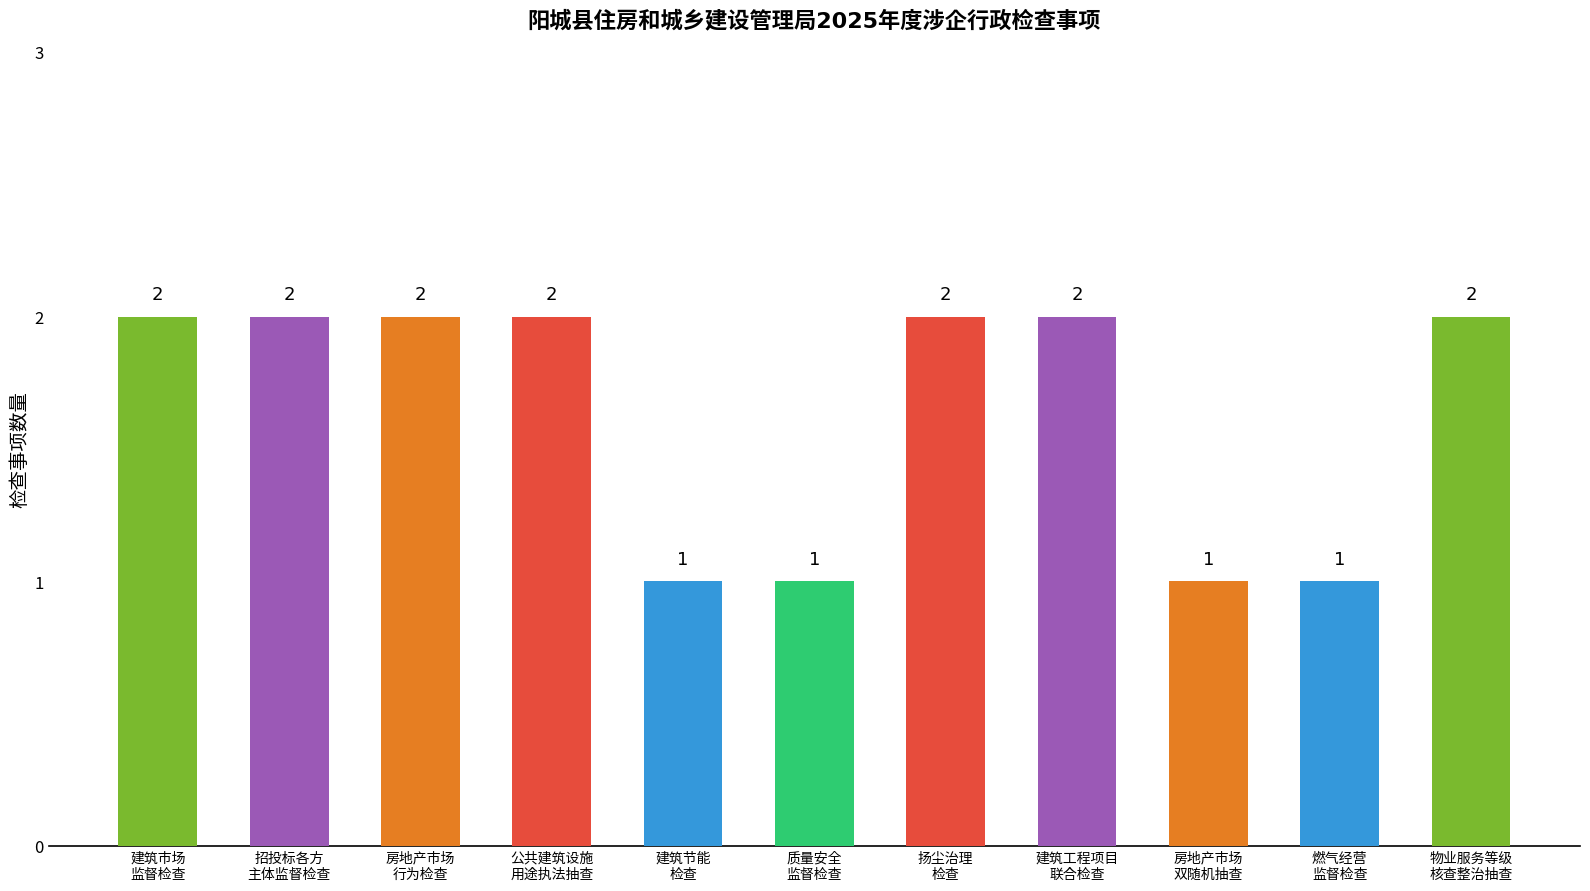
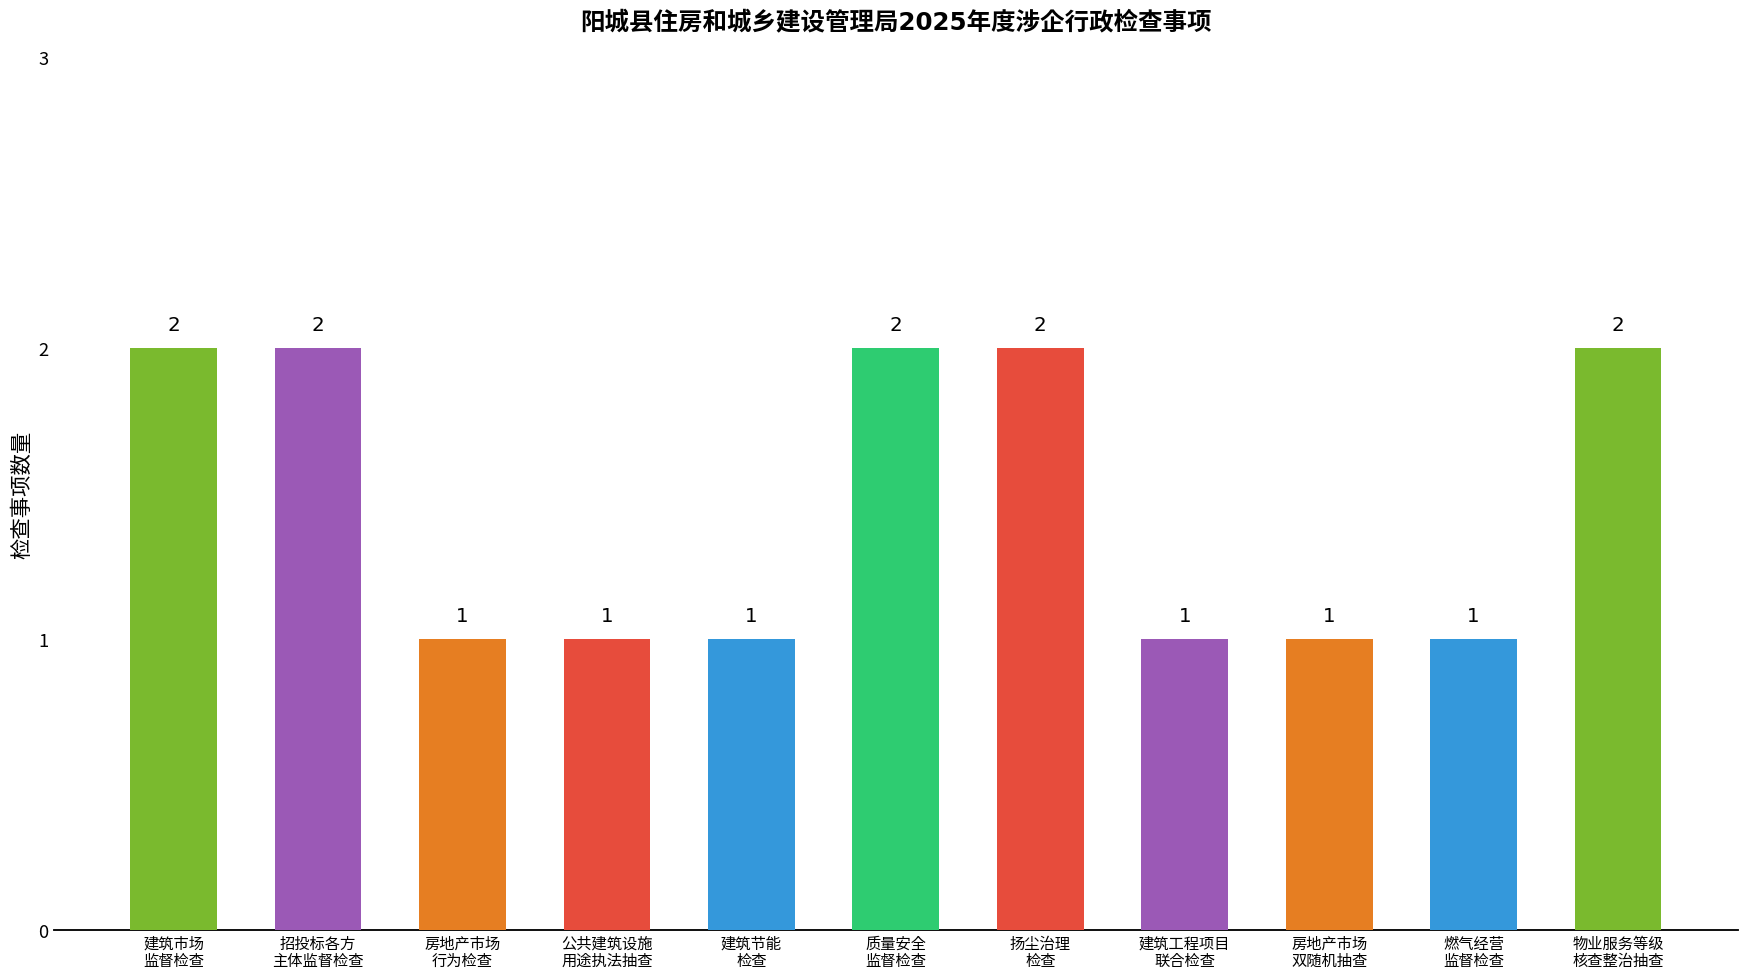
  {
    "建筑市场 监督检查": 2,
    "招投标各方 主体监督检查": 2,
-   "房地产市场 行为检查": 2,
-   "公共建筑设施 用途执法抽查": 2,
+   "房地产市场 行为检查": 1,
+   "公共建筑设施 用途执法抽查": 1,
    "建筑节能 检查": 1,
-   "质量安全 监督检查": 1,
+   "质量安全 监督检查": 2,
    "扬尘治理 检查": 2,
-   "建筑工程项目 联合检查": 2,
+   "建筑工程项目 联合检查": 1,
    "房地产市场 双随机抽查": 1,
    "燃气经营 监督检查": 1,
    "物业服务等级 核查整治抽查": 2
  }
